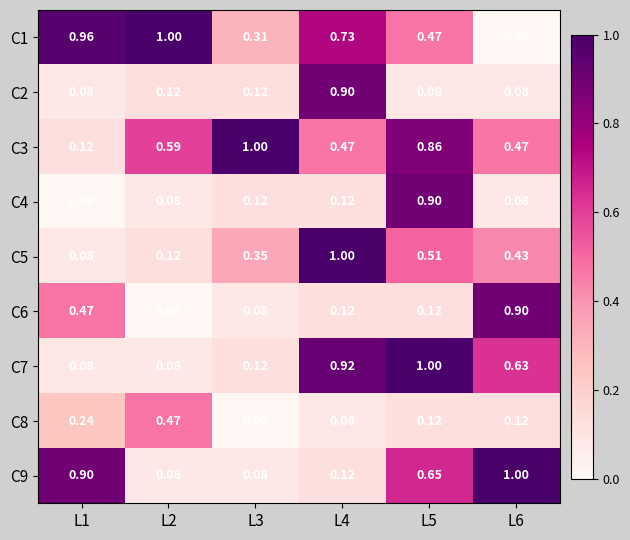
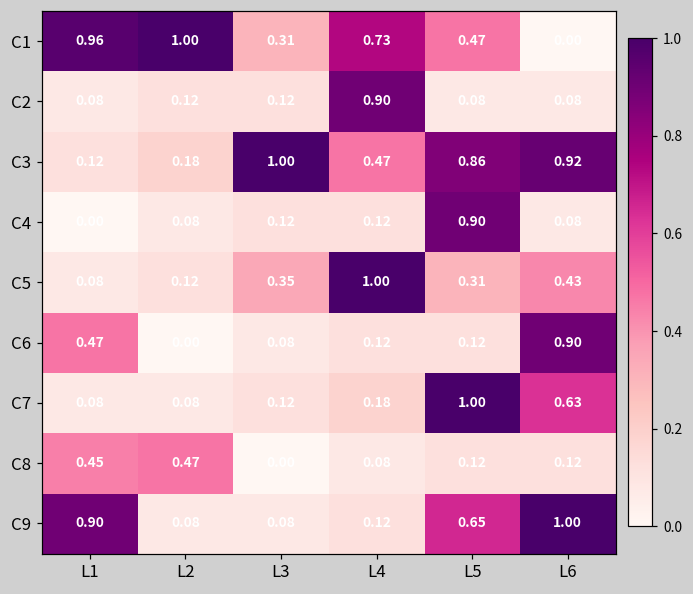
  {
    "C1": {
      "L1": 0.96,
      "L2": 1.00,
      "L3": 0.31,
      "L4": 0.73,
      "L5": 0.47
    },
    "C2": {
      "L4": 0.90
    },
    "C3": {
-     "L2": 0.59,
+     "L2": 0.18,
      "L3": 1.00,
      "L4": 0.47,
      "L5": 0.86,
-     "L6": 0.47
+     "L6": 0.92
    },
    "C4": {
      "L5": 0.90
    },
    "C5": {
      "L3": 0.35,
      "L4": 1.00,
-     "L5": 0.51,
+     "L5": 0.31,
      "L6": 0.43
    },
    "C6": {
      "L1": 0.47,
      "L6": 0.90
    },
    "C7": {
-     "L4": 0.92,
+     "L4": 0.18,
      "L5": 1.00,
      "L6": 0.63
    },
    "C8": {
-     "L1": 0.24,
+     "L1": 0.45,
      "L2": 0.47
    },
    "C9": {
      "L1": 0.90,
      "L5": 0.65,
      "L6": 1.00
    }
  }
